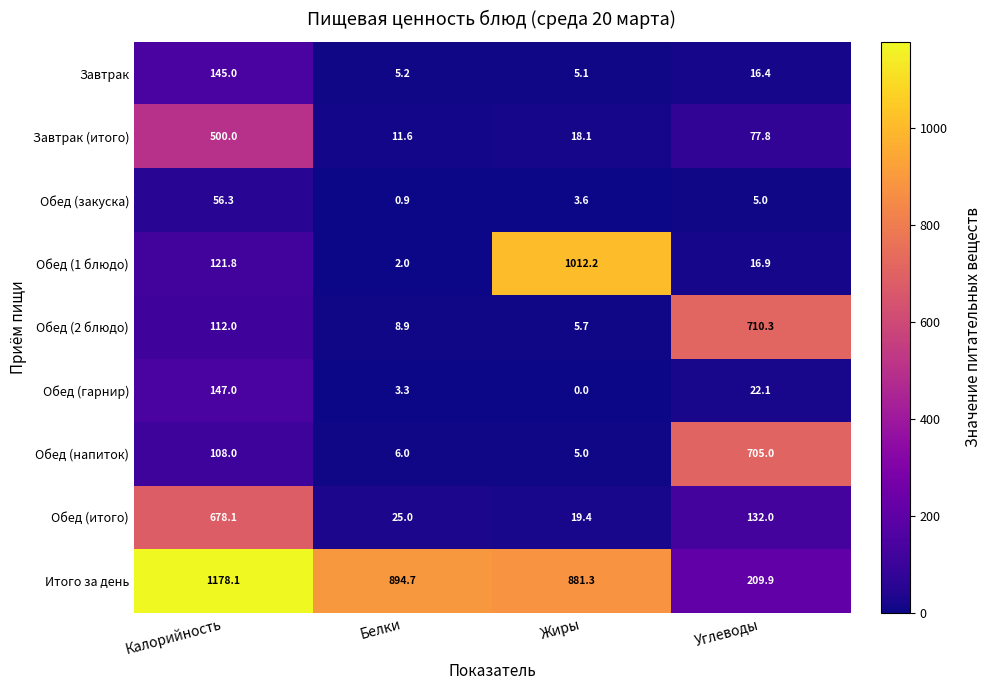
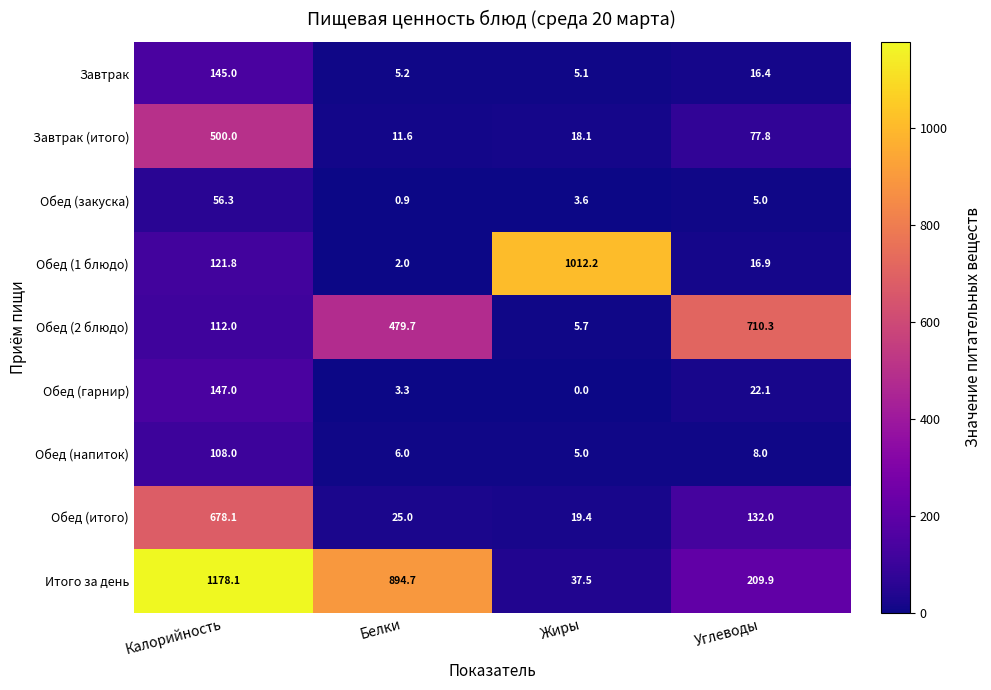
  {
    "Завтрак": {
      "Калорийность": 145.0,
      "Белки": 5.2,
      "Жиры": 5.1,
      "Углеводы": 16.4
    },
    "Завтрак (итого)": {
      "Калорийность": 500.0,
      "Белки": 11.6,
      "Жиры": 18.1,
      "Углеводы": 77.8
    },
    "Обед (закуска)": {
      "Калорийность": 56.3,
      "Белки": 0.9,
      "Жиры": 3.6,
      "Углеводы": 5.0
    },
    "Обед (1 блюдо)": {
      "Калорийность": 121.8,
      "Белки": 2.0,
      "Жиры": 1012.2,
      "Углеводы": 16.9
    },
    "Обед (2 блюдо)": {
      "Калорийность": 112.0,
-     "Белки": 8.9,
+     "Белки": 479.7,
      "Жиры": 5.7,
      "Углеводы": 710.3
    },
    "Обед (гарнир)": {
      "Калорийность": 147.0,
      "Белки": 3.3,
      "Жиры": 0.0,
      "Углеводы": 22.1
    },
    "Обед (напиток)": {
      "Калорийность": 108.0,
      "Белки": 6.0,
      "Жиры": 5.0,
-     "Углеводы": 705.0
+     "Углеводы": 8.0
    },
    "Обед (итого)": {
      "Калорийность": 678.1,
      "Белки": 25.0,
      "Жиры": 19.4,
      "Углеводы": 132.0
    },
    "Итого за день": {
      "Калорийность": 1178.1,
      "Белки": 894.7,
-     "Жиры": 881.3,
+     "Жиры": 37.5,
      "Углеводы": 209.9
    }
  }
